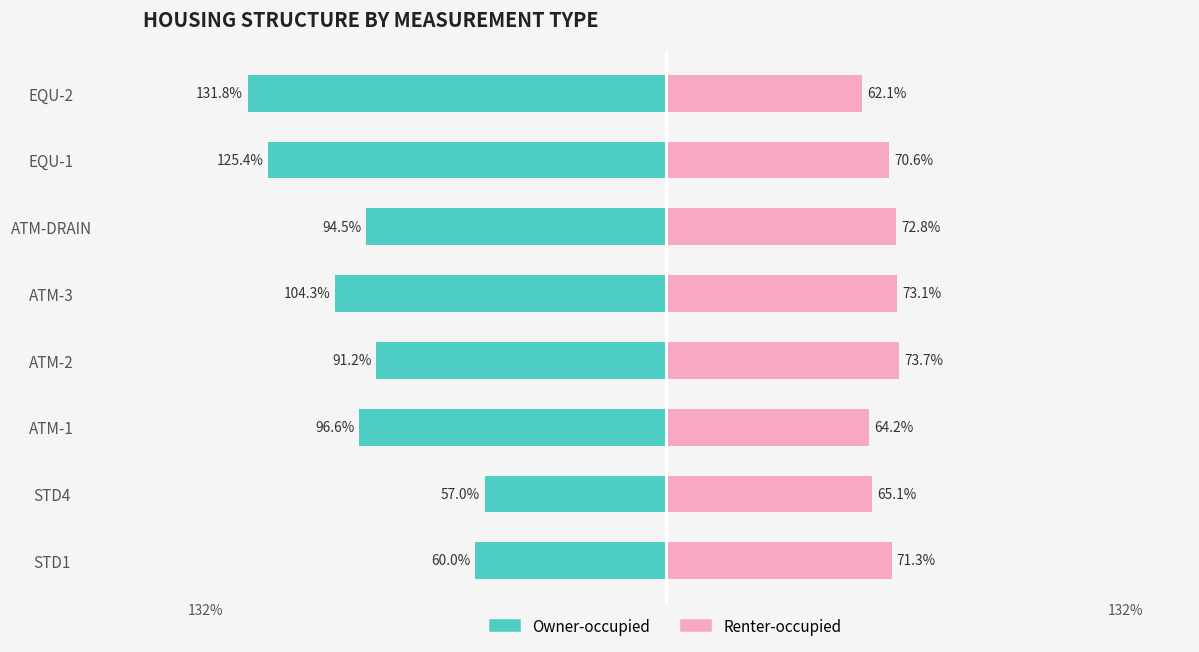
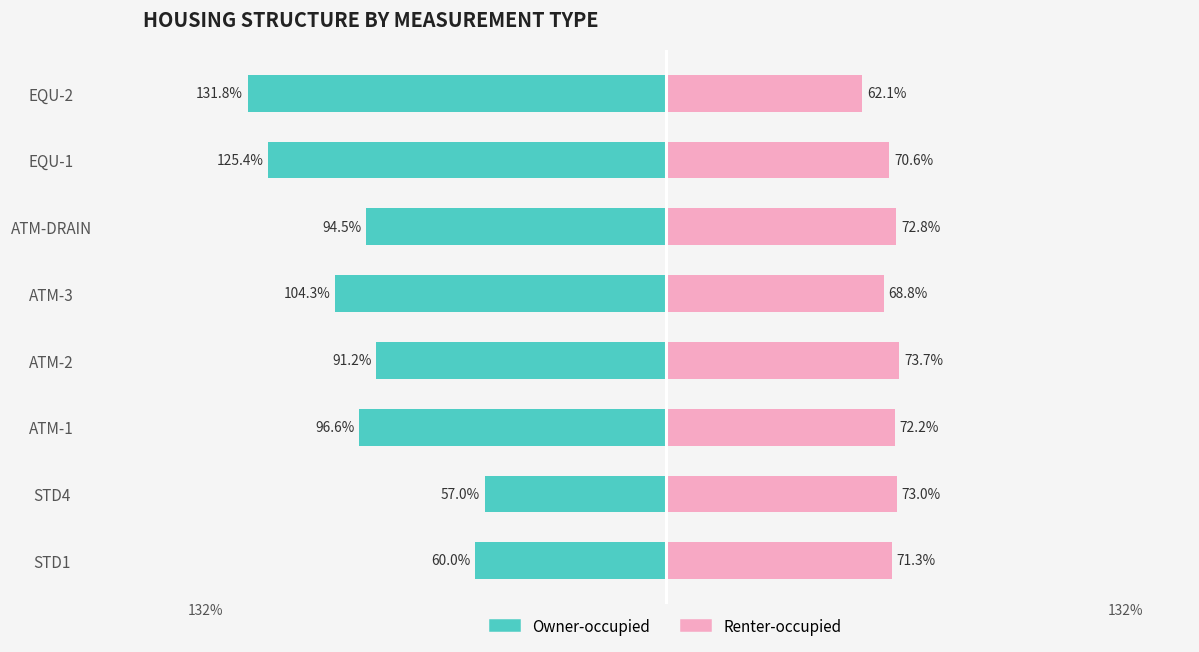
  {
    "Renter-occupied": {
      "EQU-2": "62.1%",
      "EQU-1": "70.6%",
      "ATM-DRAIN": "72.8%",
-     "ATM-3": "73.1%",
+     "ATM-3": "68.8%",
      "ATM-2": "73.7%",
-     "ATM-1": "64.2%",
-     "STD4": "65.1%",
+     "ATM-1": "72.2%",
+     "STD4": "73.0%",
      "STD1": "71.3%"
    }
  }
